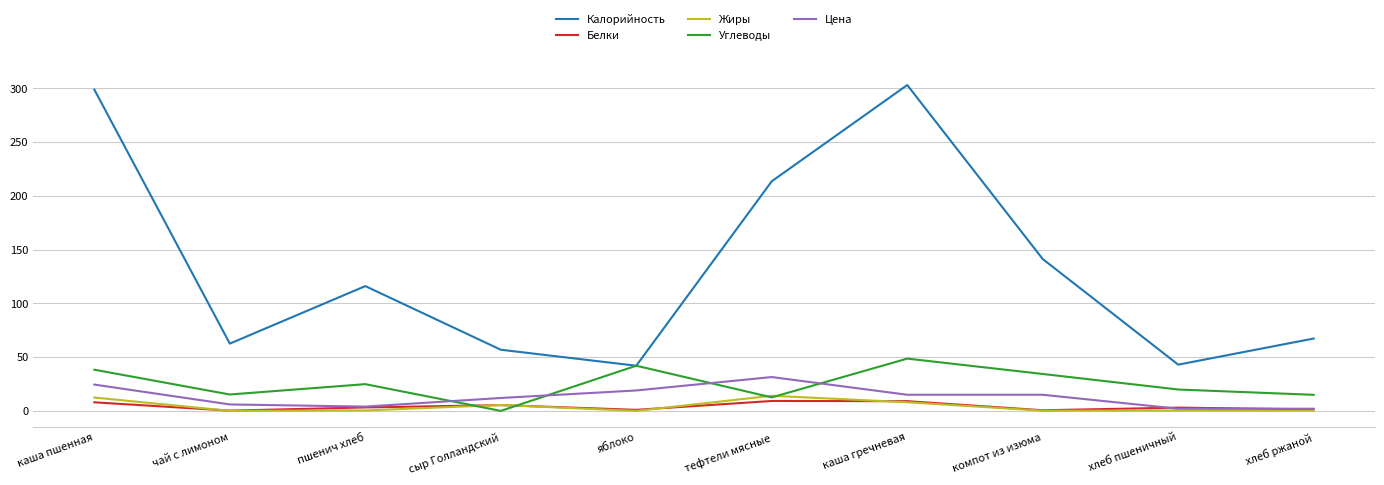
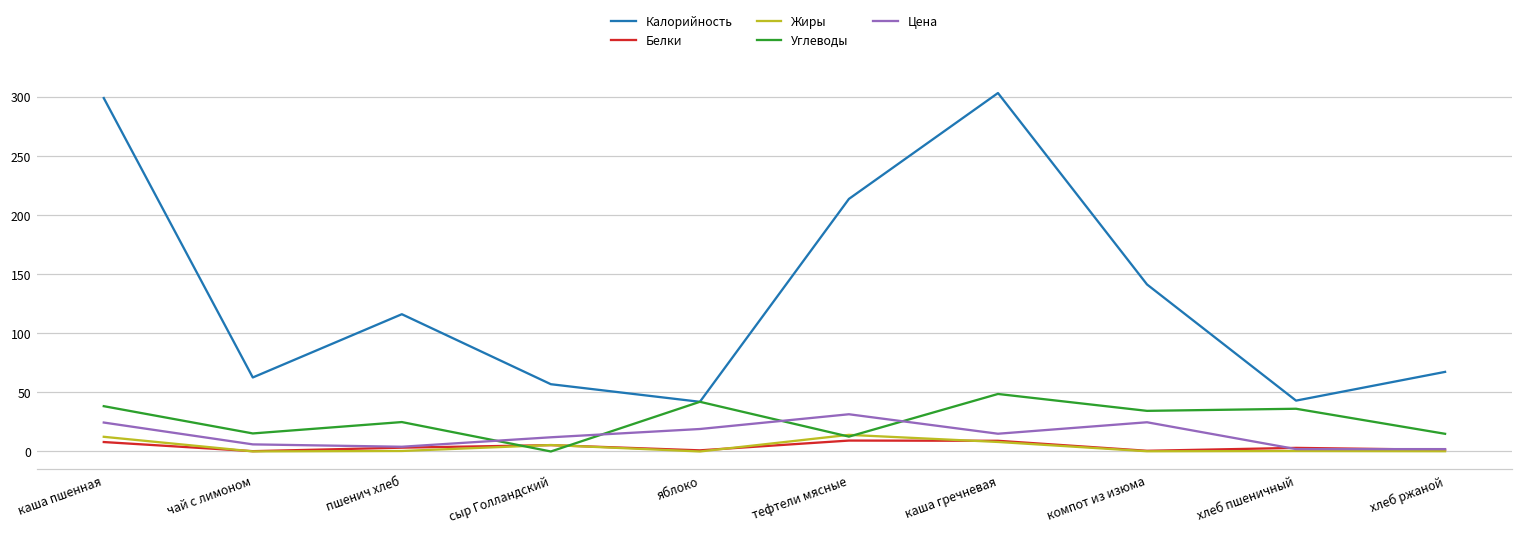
  {
    "Калорийность": {
      "каша пшенная": 299,
      "чай с лимоном": 63,
      "пшенич хлеб": 116,
      "сыр Голландский": 57,
      "тефтели мясные": 214,
      "каша гречневая": 303,
      "компот из изюма": 141,
      "хлеб пшеничный": 43,
      "хлеб ржаной": 67
    },
    "Белки": {
      "каша пшенная": 8,
      "тефтели мясные": 9
    },
    "Жиры": {
      "каша пшенная": 12,
      "пшенич хлеб": 0
    },
    "Углеводы": {
      "каша пшенная": 38,
      "чай с лимоном": 15,
      "пшенич хлеб": 25,
      "сыр Голландский": 0,
      "каша гречневая": 49,
      "компот из изюма": 34,
-     "хлеб пшеничный": 20,
+     "хлеб пшеничный": 36,
      "хлеб ржаной": 15
    },
    "Цена": {
      "каша пшенная": 24,
      "чай с лимоном": 6,
      "сыр Голландский": 12,
      "яблоко": 19,
      "тефтели мясные": 31,
      "каша гречневая": 15,
-     "компот из изюма": 15
+     "компот из изюма": 25
    }
  }
